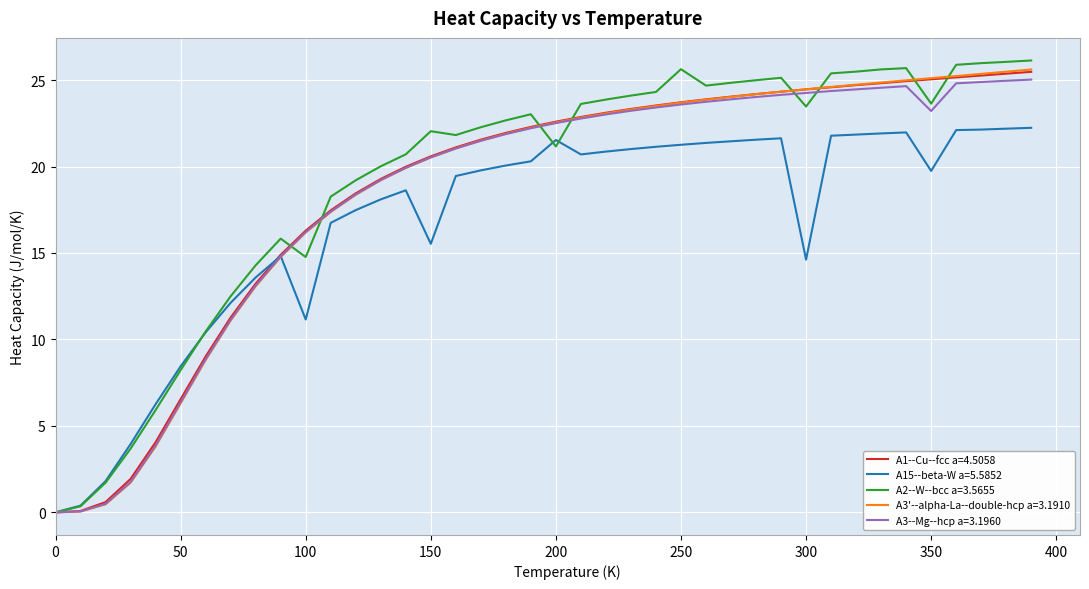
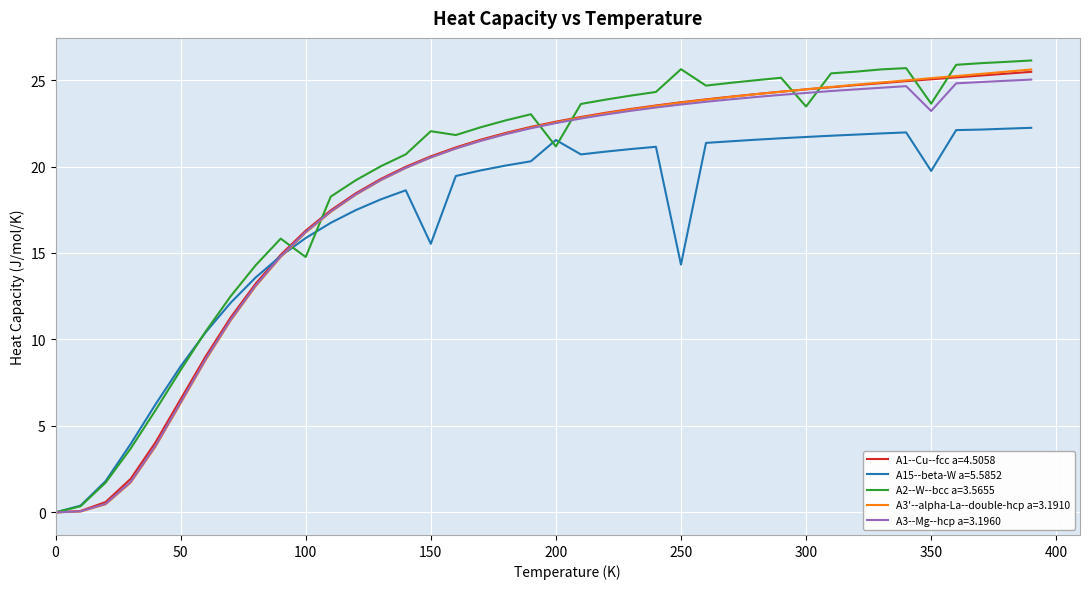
  {
    "A1--Cu--fcc a=4.5058": {
      "50": 6.5
    },
    "A15--beta-W a=5.5852": {
      "50": 8.4,
-     "100": 11.2,
+     "100": 15.9,
      "150": 15.5,
      "200": 21.5,
-     "250": 21.3,
-     "300": 14.6,
+     "250": 14.3,
+     "300": 21.7,
      "350": 19.7
    },
    "A2--W--bcc a=3.5655": {
      "50": 8.2,
      "100": 14.8,
      "150": 22.0,
      "200": 21.2,
      "250": 25.6,
      "300": 23.5,
      "350": 23.6
    },
    "A3--Mg--hcp a=3.1960": {
      "300": 24.3,
      "350": 23.2
    }
  }
